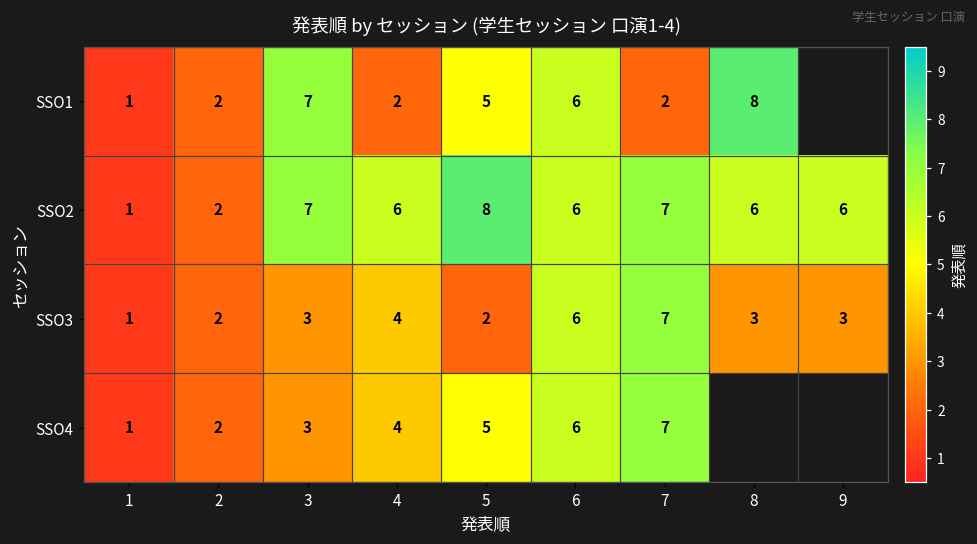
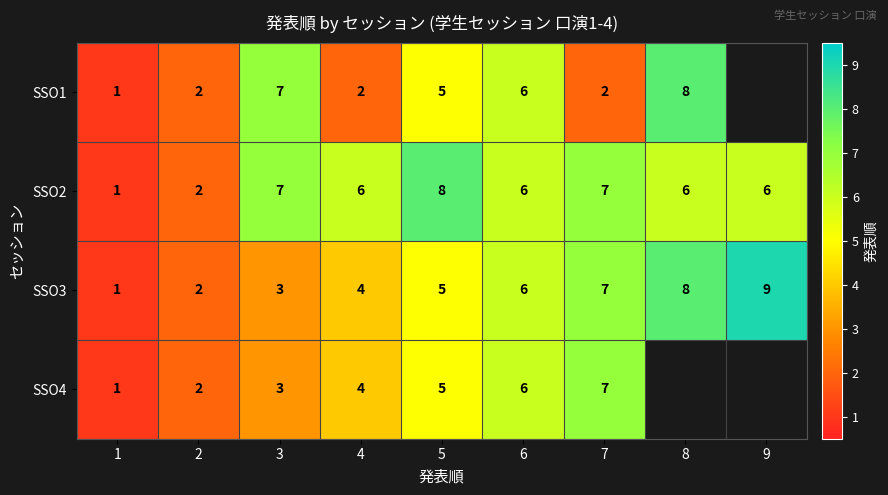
  {
    "SSO1": {
      "1": 1,
      "2": 2,
      "3": 7,
      "4": 2,
      "5": 5,
      "6": 6,
      "7": 2,
      "8": 8
    },
    "SSO2": {
      "1": 1,
      "2": 2,
      "3": 7,
      "4": 6,
      "5": 8,
      "6": 6,
      "7": 7,
      "8": 6,
      "9": 6
    },
    "SSO3": {
      "1": 1,
      "2": 2,
      "3": 3,
      "4": 4,
-     "5": 2,
+     "5": 5,
      "6": 6,
      "7": 7,
-     "8": 3,
-     "9": 3
+     "8": 8,
+     "9": 9
    },
    "SSO4": {
      "1": 1,
      "2": 2,
      "3": 3,
      "4": 4,
      "5": 5,
      "6": 6,
      "7": 7
    }
  }
